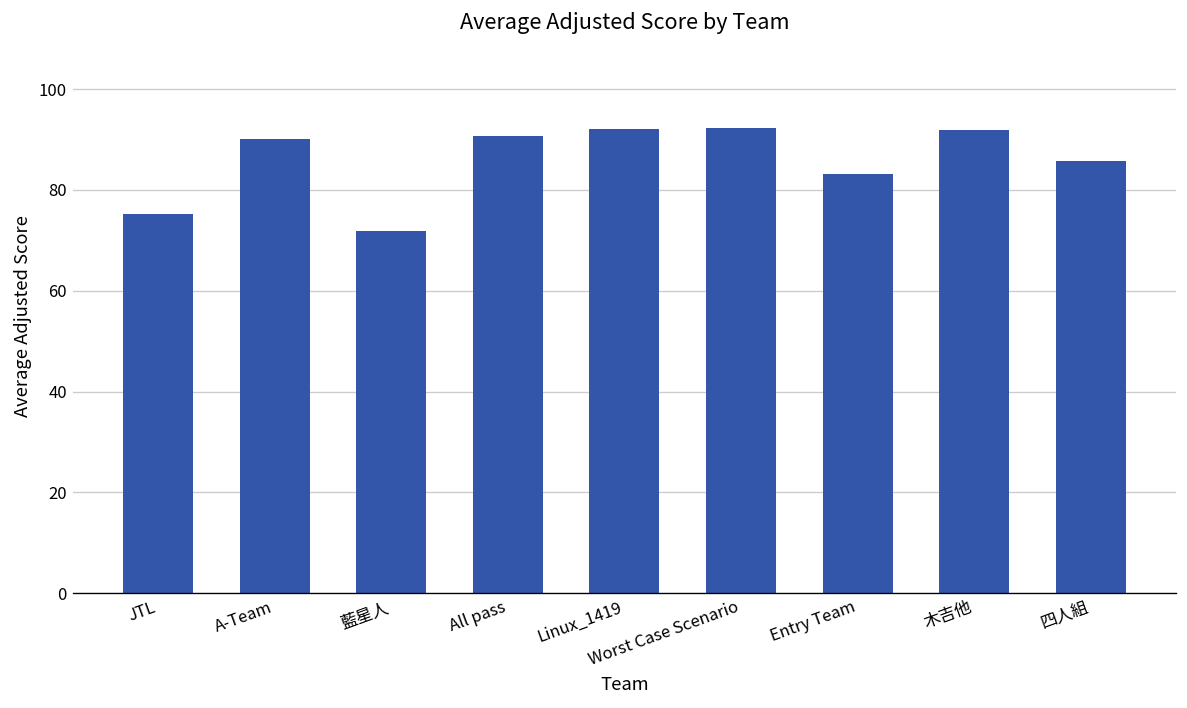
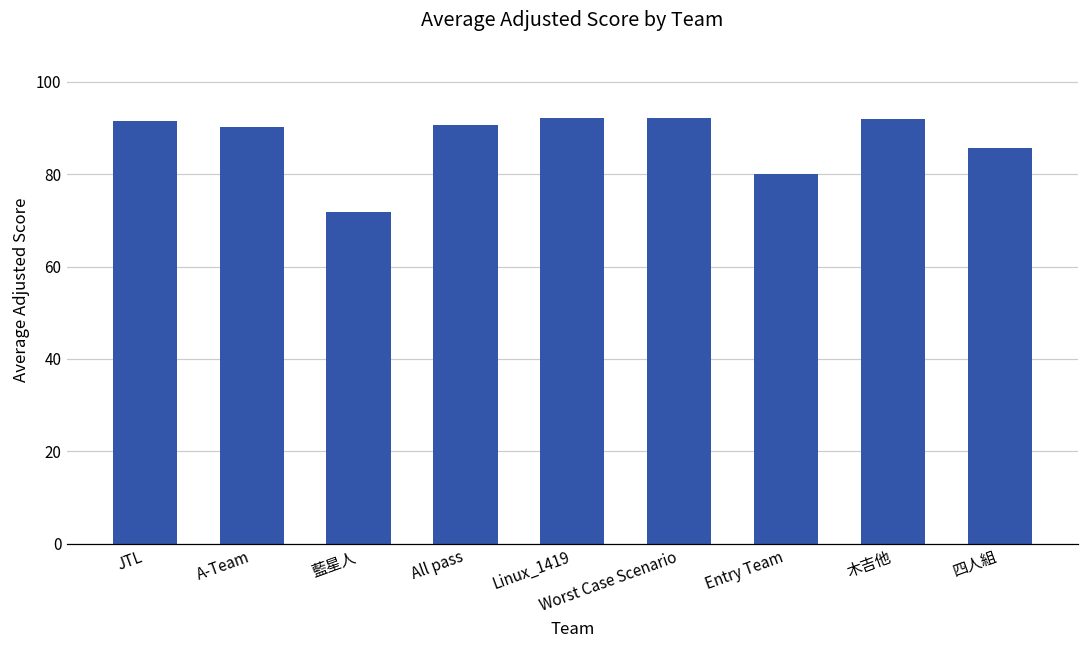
  {
-   "JTL": 75,
+   "JTL": 91,
    "A-Team": 90,
    "藍星人": 72,
    "All pass": 91,
    "Linux_1419": 92,
    "Worst Case Scenario": 92,
-   "Entry Team": 83,
+   "Entry Team": 80,
    "木吉他": 92,
    "四人組": 86
  }
